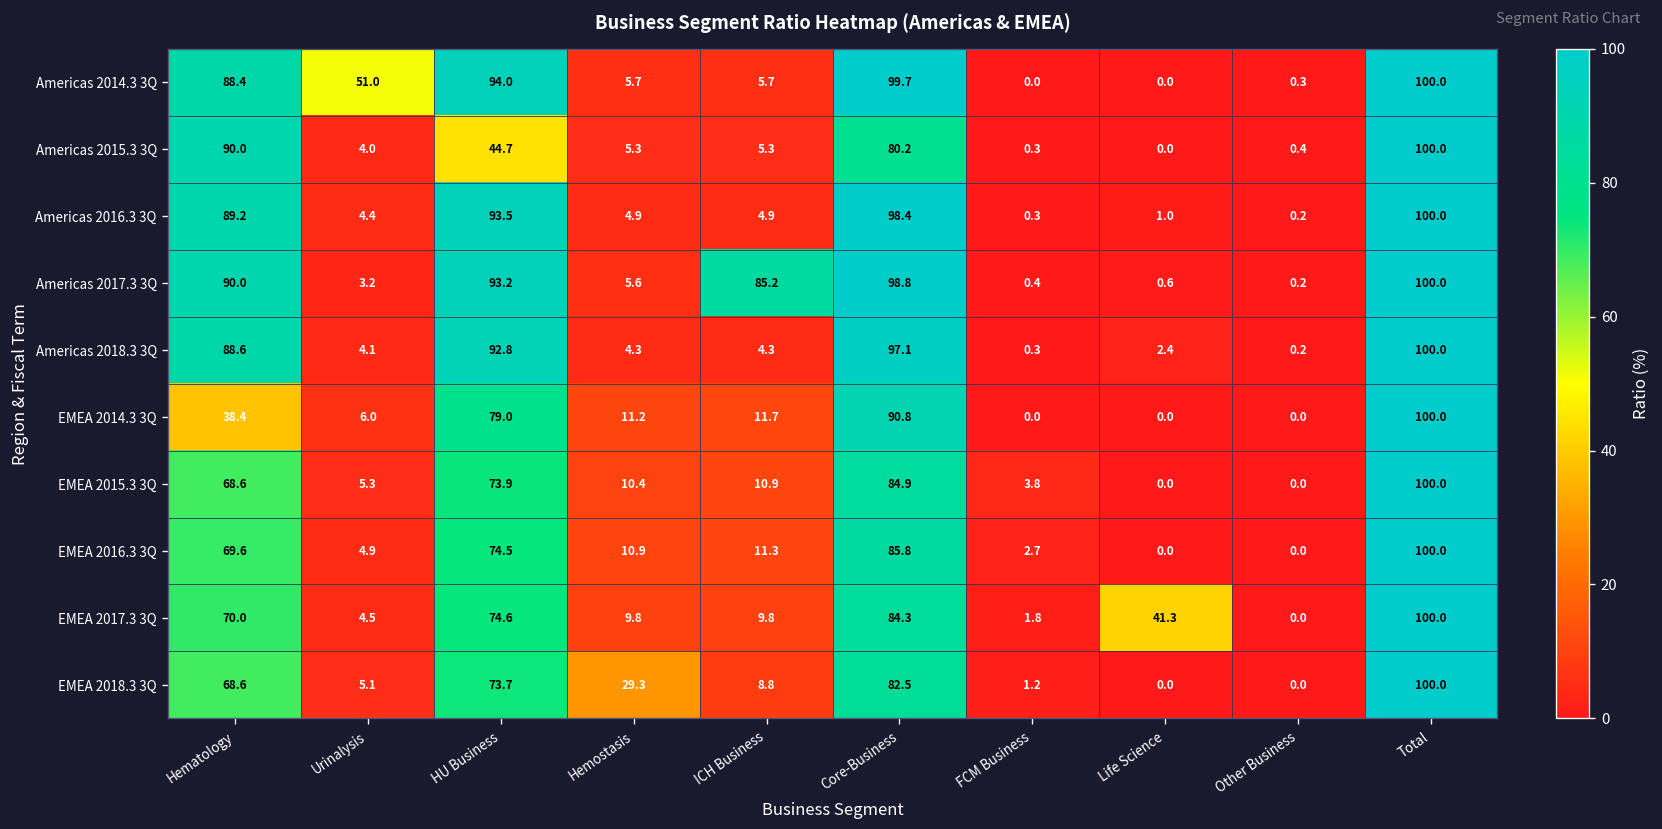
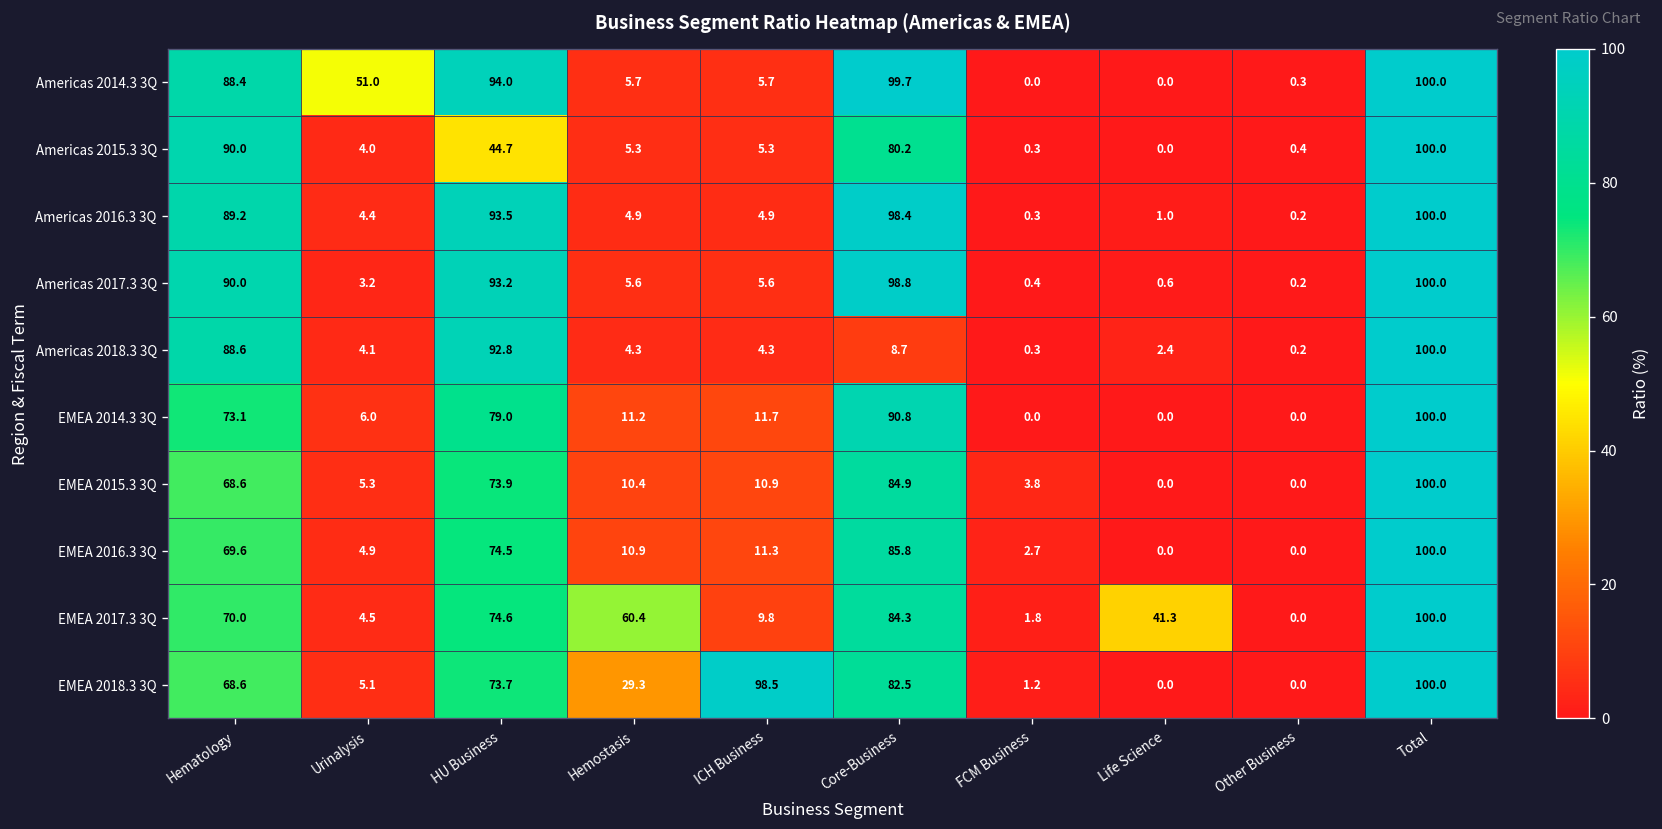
  {
    "Americas 2014.3 3Q": {
      "Hematology": 88.4,
      "Urinalysis": 51.0,
      "HU Business": 94.0,
      "Hemostasis": 5.7,
      "ICH Business": 5.7,
      "Core-Business": 99.7,
      "FCM Business": 0.0,
      "Life Science": 0.0,
      "Other Business": 0.3,
      "Total": 100.0
    },
    "Americas 2015.3 3Q": {
      "Hematology": 90.0,
      "Urinalysis": 4.0,
      "HU Business": 44.7,
      "Hemostasis": 5.3,
      "ICH Business": 5.3,
      "Core-Business": 80.2,
      "FCM Business": 0.3,
      "Life Science": 0.0,
      "Other Business": 0.4,
      "Total": 100.0
    },
    "Americas 2016.3 3Q": {
      "Hematology": 89.2,
      "Urinalysis": 4.4,
      "HU Business": 93.5,
      "Hemostasis": 4.9,
      "ICH Business": 4.9,
      "Core-Business": 98.4,
      "FCM Business": 0.3,
      "Life Science": 1.0,
      "Other Business": 0.2,
      "Total": 100.0
    },
    "Americas 2017.3 3Q": {
      "Hematology": 90.0,
      "Urinalysis": 3.2,
      "HU Business": 93.2,
      "Hemostasis": 5.6,
-     "ICH Business": 85.2,
+     "ICH Business": 5.6,
      "Core-Business": 98.8,
      "FCM Business": 0.4,
      "Life Science": 0.6,
      "Other Business": 0.2,
      "Total": 100.0
    },
    "Americas 2018.3 3Q": {
      "Hematology": 88.6,
      "Urinalysis": 4.1,
      "HU Business": 92.8,
      "Hemostasis": 4.3,
      "ICH Business": 4.3,
-     "Core-Business": 97.1,
+     "Core-Business": 8.7,
      "FCM Business": 0.3,
      "Life Science": 2.4,
      "Other Business": 0.2,
      "Total": 100.0
    },
    "EMEA 2014.3 3Q": {
-     "Hematology": 38.4,
+     "Hematology": 73.1,
      "Urinalysis": 6.0,
      "HU Business": 79.0,
      "Hemostasis": 11.2,
      "ICH Business": 11.7,
      "Core-Business": 90.8,
      "FCM Business": 0.0,
      "Life Science": 0.0,
      "Other Business": 0.0,
      "Total": 100.0
    },
    "EMEA 2015.3 3Q": {
      "Hematology": 68.6,
      "Urinalysis": 5.3,
      "HU Business": 73.9,
      "Hemostasis": 10.4,
      "ICH Business": 10.9,
      "Core-Business": 84.9,
      "FCM Business": 3.8,
      "Life Science": 0.0,
      "Other Business": 0.0,
      "Total": 100.0
    },
    "EMEA 2016.3 3Q": {
      "Hematology": 69.6,
      "Urinalysis": 4.9,
      "HU Business": 74.5,
      "Hemostasis": 10.9,
      "ICH Business": 11.3,
      "Core-Business": 85.8,
      "FCM Business": 2.7,
      "Life Science": 0.0,
      "Other Business": 0.0,
      "Total": 100.0
    },
    "EMEA 2017.3 3Q": {
      "Hematology": 70.0,
      "Urinalysis": 4.5,
      "HU Business": 74.6,
-     "Hemostasis": 9.8,
+     "Hemostasis": 60.4,
      "ICH Business": 9.8,
      "Core-Business": 84.3,
      "FCM Business": 1.8,
      "Life Science": 41.3,
      "Other Business": 0.0,
      "Total": 100.0
    },
    "EMEA 2018.3 3Q": {
      "Hematology": 68.6,
      "Urinalysis": 5.1,
      "HU Business": 73.7,
      "Hemostasis": 29.3,
-     "ICH Business": 8.8,
+     "ICH Business": 98.5,
      "Core-Business": 82.5,
      "FCM Business": 1.2,
      "Life Science": 0.0,
      "Other Business": 0.0,
      "Total": 100.0
    }
  }
